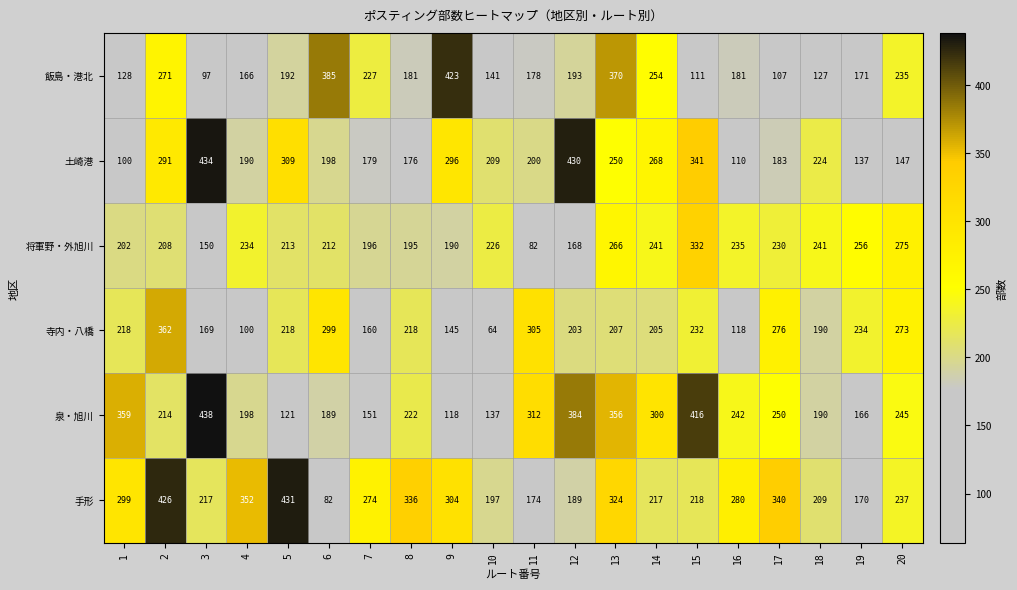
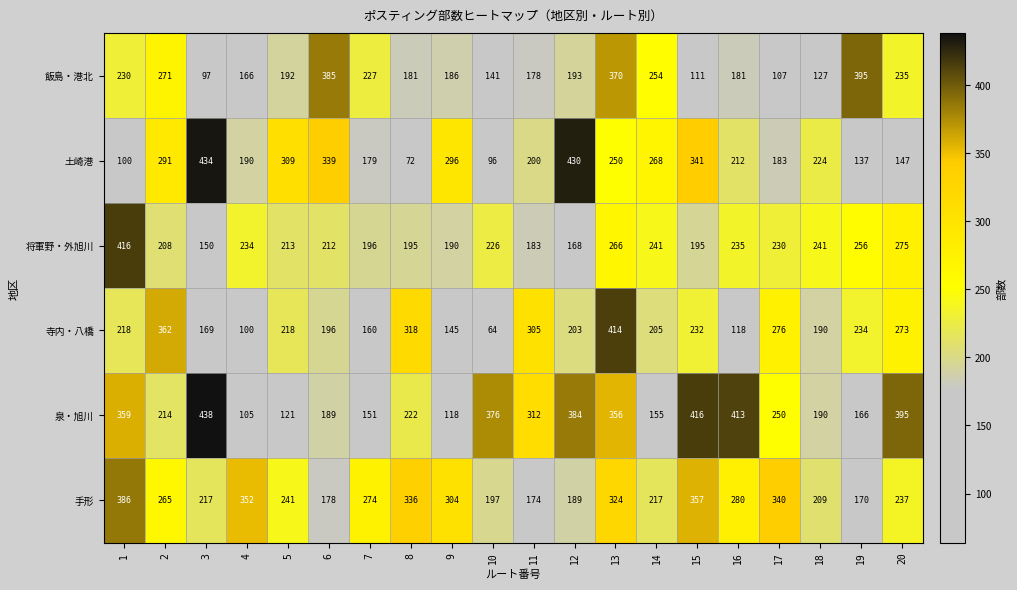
  {
    "飯島・港北": {
-     "1": 128,
+     "1": 230,
      "2": 271,
      "3": 97,
      "4": 166,
      "5": 192,
      "6": 385,
      "7": 227,
      "8": 181,
-     "9": 423,
+     "9": 186,
      "10": 141,
      "11": 178,
      "12": 193,
      "13": 370,
      "14": 254,
      "15": 111,
      "16": 181,
      "17": 107,
      "18": 127,
-     "19": 171,
+     "19": 395,
      "20": 235
    },
    "土崎港": {
      "1": 100,
      "2": 291,
      "3": 434,
      "4": 190,
      "5": 309,
-     "6": 198,
+     "6": 339,
      "7": 179,
-     "8": 176,
+     "8": 72,
      "9": 296,
-     "10": 209,
+     "10": 96,
      "11": 200,
      "12": 430,
      "13": 250,
      "14": 268,
      "15": 341,
-     "16": 110,
+     "16": 212,
      "17": 183,
      "18": 224,
      "19": 137,
      "20": 147
    },
    "将軍野・外旭川": {
-     "1": 202,
+     "1": 416,
      "2": 208,
      "3": 150,
      "4": 234,
      "5": 213,
      "6": 212,
      "7": 196,
      "8": 195,
      "9": 190,
      "10": 226,
-     "11": 82,
+     "11": 183,
      "12": 168,
      "13": 266,
      "14": 241,
-     "15": 332,
+     "15": 195,
      "16": 235,
      "17": 230,
      "18": 241,
      "19": 256,
      "20": 275
    },
    "寺内・八橋": {
      "1": 218,
      "2": 362,
      "3": 169,
      "4": 100,
      "5": 218,
-     "6": 299,
+     "6": 196,
      "7": 160,
-     "8": 218,
+     "8": 318,
      "9": 145,
      "10": 64,
      "11": 305,
      "12": 203,
-     "13": 207,
+     "13": 414,
      "14": 205,
      "15": 232,
      "16": 118,
      "17": 276,
      "18": 190,
      "19": 234,
      "20": 273
    },
    "泉・旭川": {
      "1": 359,
      "2": 214,
      "3": 438,
-     "4": 198,
+     "4": 105,
      "5": 121,
      "6": 189,
      "7": 151,
      "8": 222,
      "9": 118,
-     "10": 137,
+     "10": 376,
      "11": 312,
      "12": 384,
      "13": 356,
-     "14": 300,
+     "14": 155,
      "15": 416,
-     "16": 242,
+     "16": 413,
      "17": 250,
      "18": 190,
      "19": 166,
-     "20": 245
+     "20": 395
    },
    "手形": {
-     "1": 299,
-     "2": 426,
+     "1": 386,
+     "2": 265,
      "3": 217,
      "4": 352,
-     "5": 431,
-     "6": 82,
+     "5": 241,
+     "6": 178,
      "7": 274,
      "8": 336,
      "9": 304,
      "10": 197,
      "11": 174,
      "12": 189,
      "13": 324,
      "14": 217,
-     "15": 218,
+     "15": 357,
      "16": 280,
      "17": 340,
      "18": 209,
      "19": 170,
      "20": 237
    }
  }
